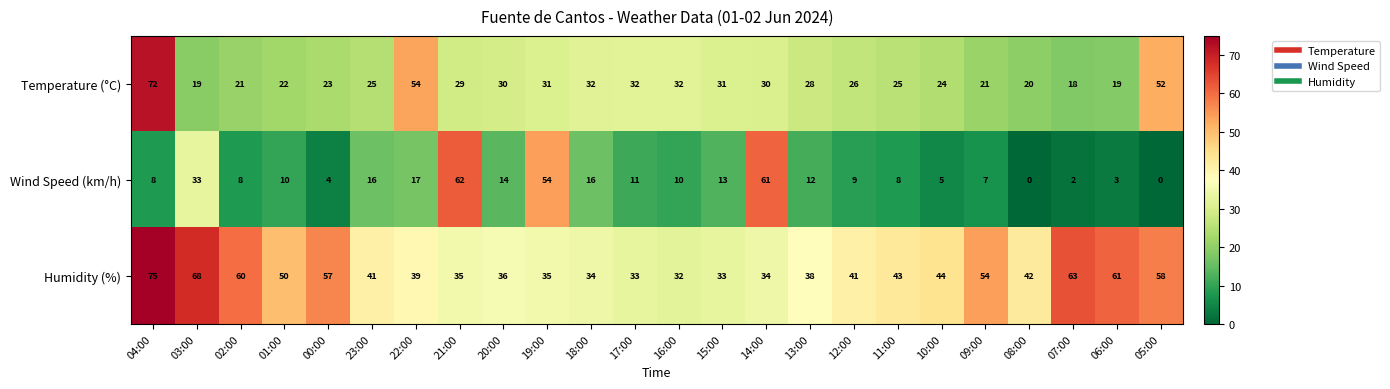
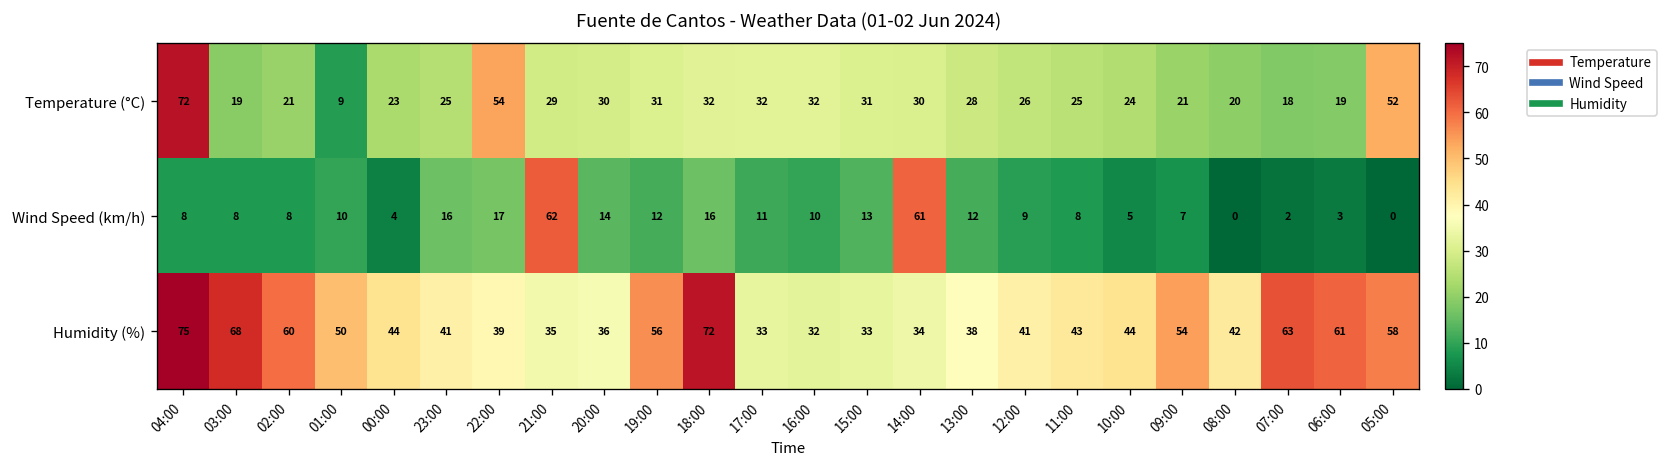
  {
    "Temperature (°C)": {
      "04:00": 72,
      "03:00": 19,
      "02:00": 21,
-     "01:00": 22,
+     "01:00": 9,
      "00:00": 23,
      "23:00": 25,
      "22:00": 54,
      "21:00": 29,
      "20:00": 30,
      "19:00": 31,
      "18:00": 32,
      "17:00": 32,
      "16:00": 32,
      "15:00": 31,
      "14:00": 30,
      "13:00": 28,
      "12:00": 26,
      "11:00": 25,
      "10:00": 24,
      "09:00": 21,
      "08:00": 20,
      "07:00": 18,
      "06:00": 19,
      "05:00": 52
    },
    "Wind Speed (km/h)": {
      "04:00": 8,
-     "03:00": 33,
+     "03:00": 8,
      "02:00": 8,
      "01:00": 10,
      "00:00": 4,
      "23:00": 16,
      "22:00": 17,
      "21:00": 62,
      "20:00": 14,
-     "19:00": 54,
+     "19:00": 12,
      "18:00": 16,
      "17:00": 11,
      "16:00": 10,
      "15:00": 13,
      "14:00": 61,
      "13:00": 12,
      "12:00": 9,
      "11:00": 8,
      "10:00": 5,
      "09:00": 7,
      "08:00": 0,
      "07:00": 2,
      "06:00": 3,
      "05:00": 0
    },
    "Humidity (%)": {
      "04:00": 75,
      "03:00": 68,
      "02:00": 60,
      "01:00": 50,
-     "00:00": 57,
+     "00:00": 44,
      "23:00": 41,
      "22:00": 39,
      "21:00": 35,
      "20:00": 36,
-     "19:00": 35,
-     "18:00": 34,
+     "19:00": 56,
+     "18:00": 72,
      "17:00": 33,
      "16:00": 32,
      "15:00": 33,
      "14:00": 34,
      "13:00": 38,
      "12:00": 41,
      "11:00": 43,
      "10:00": 44,
      "09:00": 54,
      "08:00": 42,
      "07:00": 63,
      "06:00": 61,
      "05:00": 58
    }
  }
